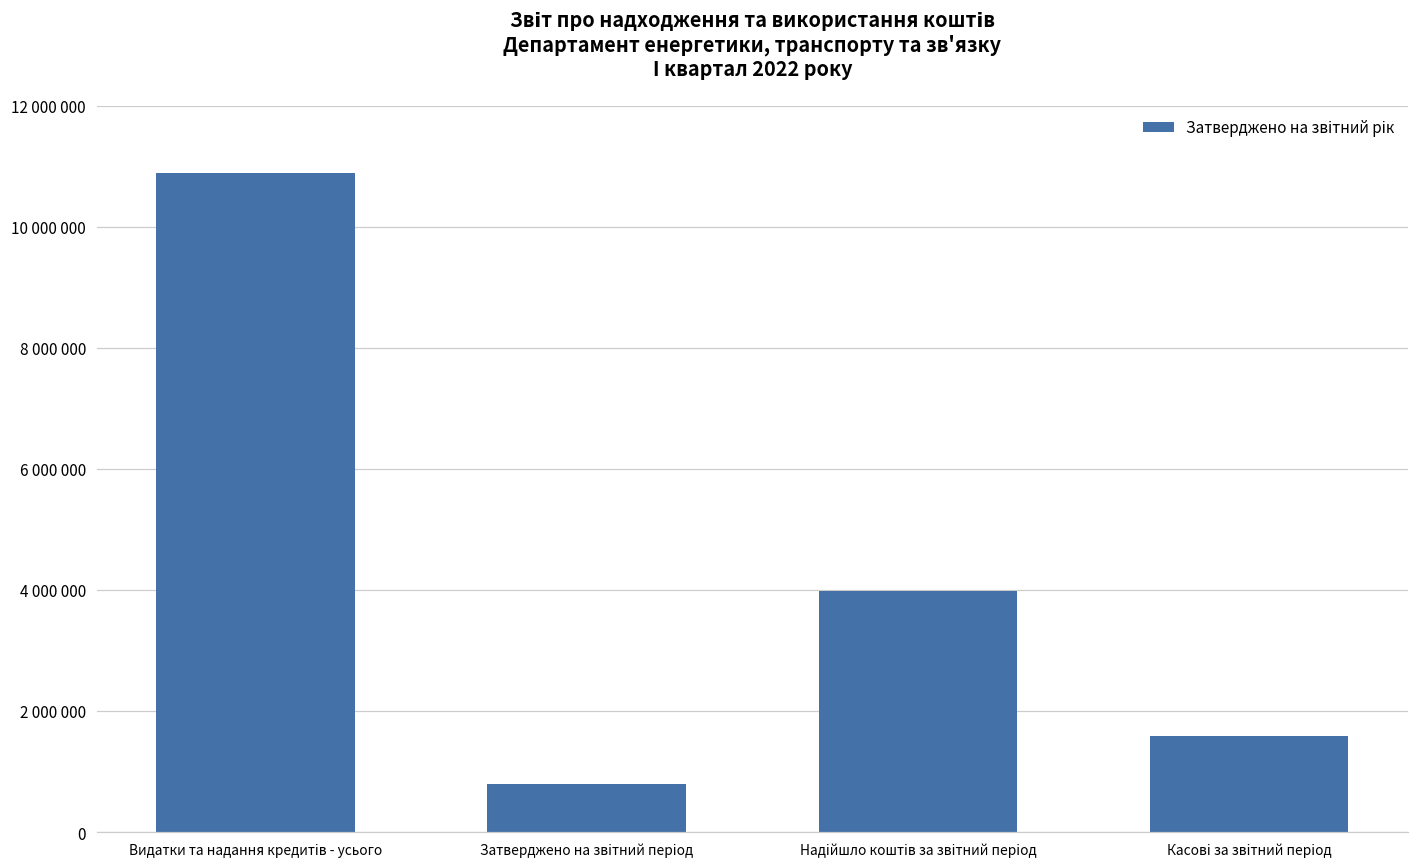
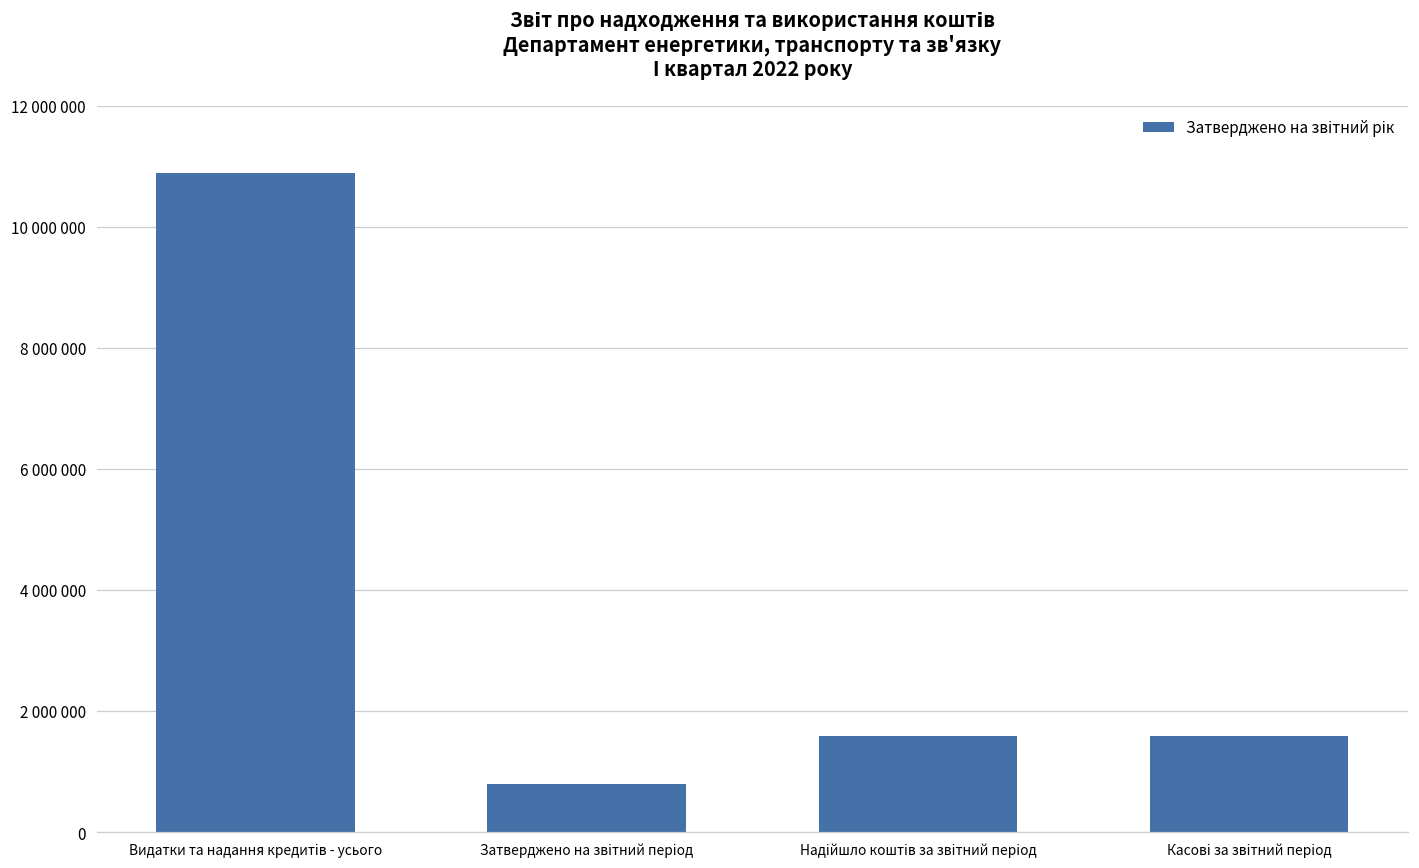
  {
    "Видатки та надання кредитів - усього": 10900000,
    "Затверджено на звітний період": 800000,
-   "Надійшло коштів за звітний період": 4000000,
+   "Надійшло коштів за звітний період": 1600000,
    "Касові за звітний період": 1600000
  }
